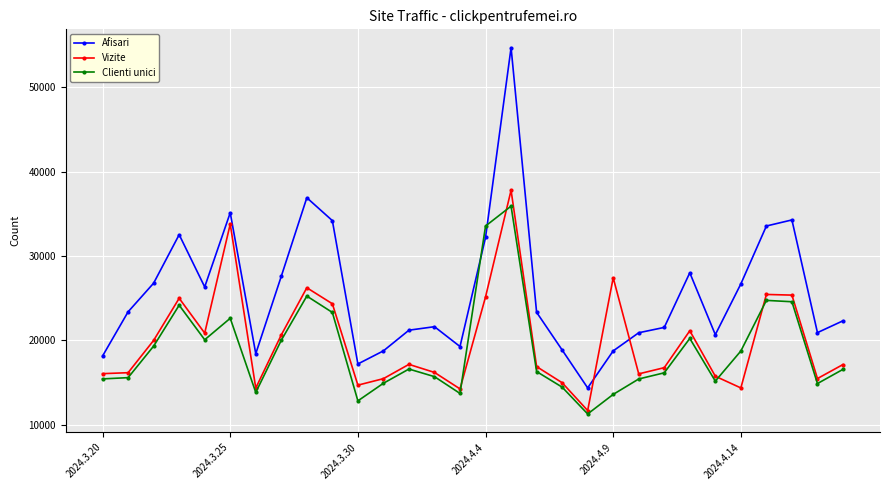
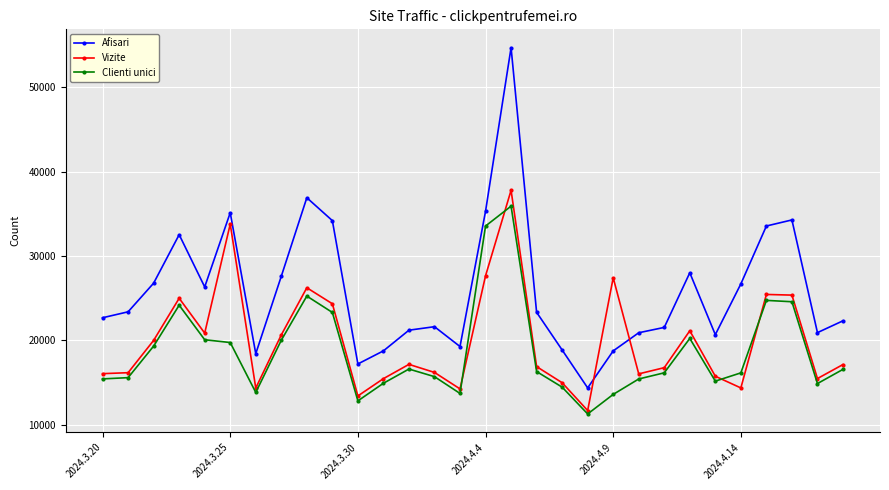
  {
    "Afisari": {
-     "2024.3.20": 18000,
+     "2024.3.20": 23000,
      "2024.3.25": 35000,
      "2024.3.30": 17000,
-     "2024.4.4": 32000,
+     "2024.4.4": 35000,
      "2024.4.9": 19000,
      "2024.4.14": 27000
    },
    "Vizite": {
      "2024.3.20": 16000,
      "2024.3.25": 34000,
-     "2024.3.30": 15000,
-     "2024.4.4": 25000,
+     "2024.3.30": 13000,
+     "2024.4.4": 28000,
      "2024.4.9": 27000,
      "2024.4.14": 14000
    },
    "Clienti unici": {
      "2024.3.20": 15000,
-     "2024.3.25": 23000,
+     "2024.3.25": 20000,
      "2024.3.30": 13000,
      "2024.4.4": 34000,
      "2024.4.9": 14000,
-     "2024.4.14": 19000
+     "2024.4.14": 16000
    }
  }
